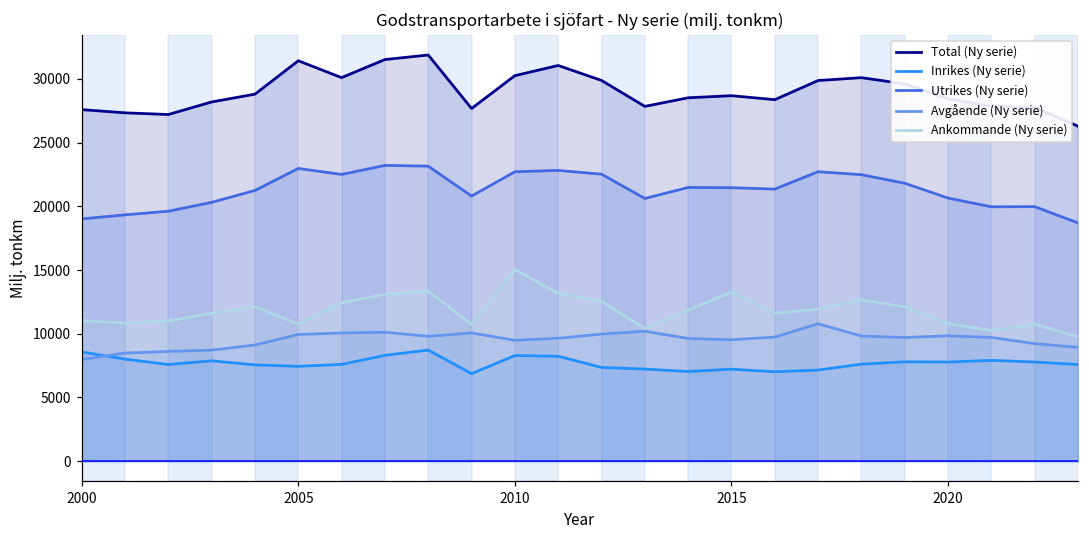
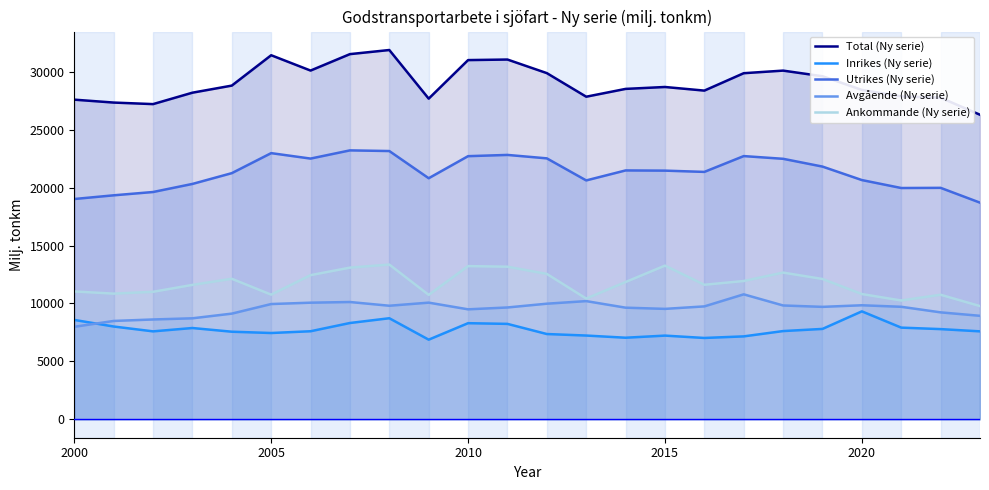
  {
    "Total (Ny serie)": {
      "2000": 27600,
      "2005": 31400,
-     "2010": 30300,
+     "2010": 31000,
      "2015": 28700
    },
    "Inrikes (Ny serie)": {
      "2000": 8600,
      "2005": 7400,
      "2010": 8300,
      "2015": 7200,
-     "2020": 7800
+     "2020": 9300
    },
    "Ankommande (Ny serie)": {
      "2000": 11000,
      "2005": 10800,
-     "2010": 15000,
+     "2010": 13200,
      "2015": 13300,
      "2020": 10800
    }
  }
